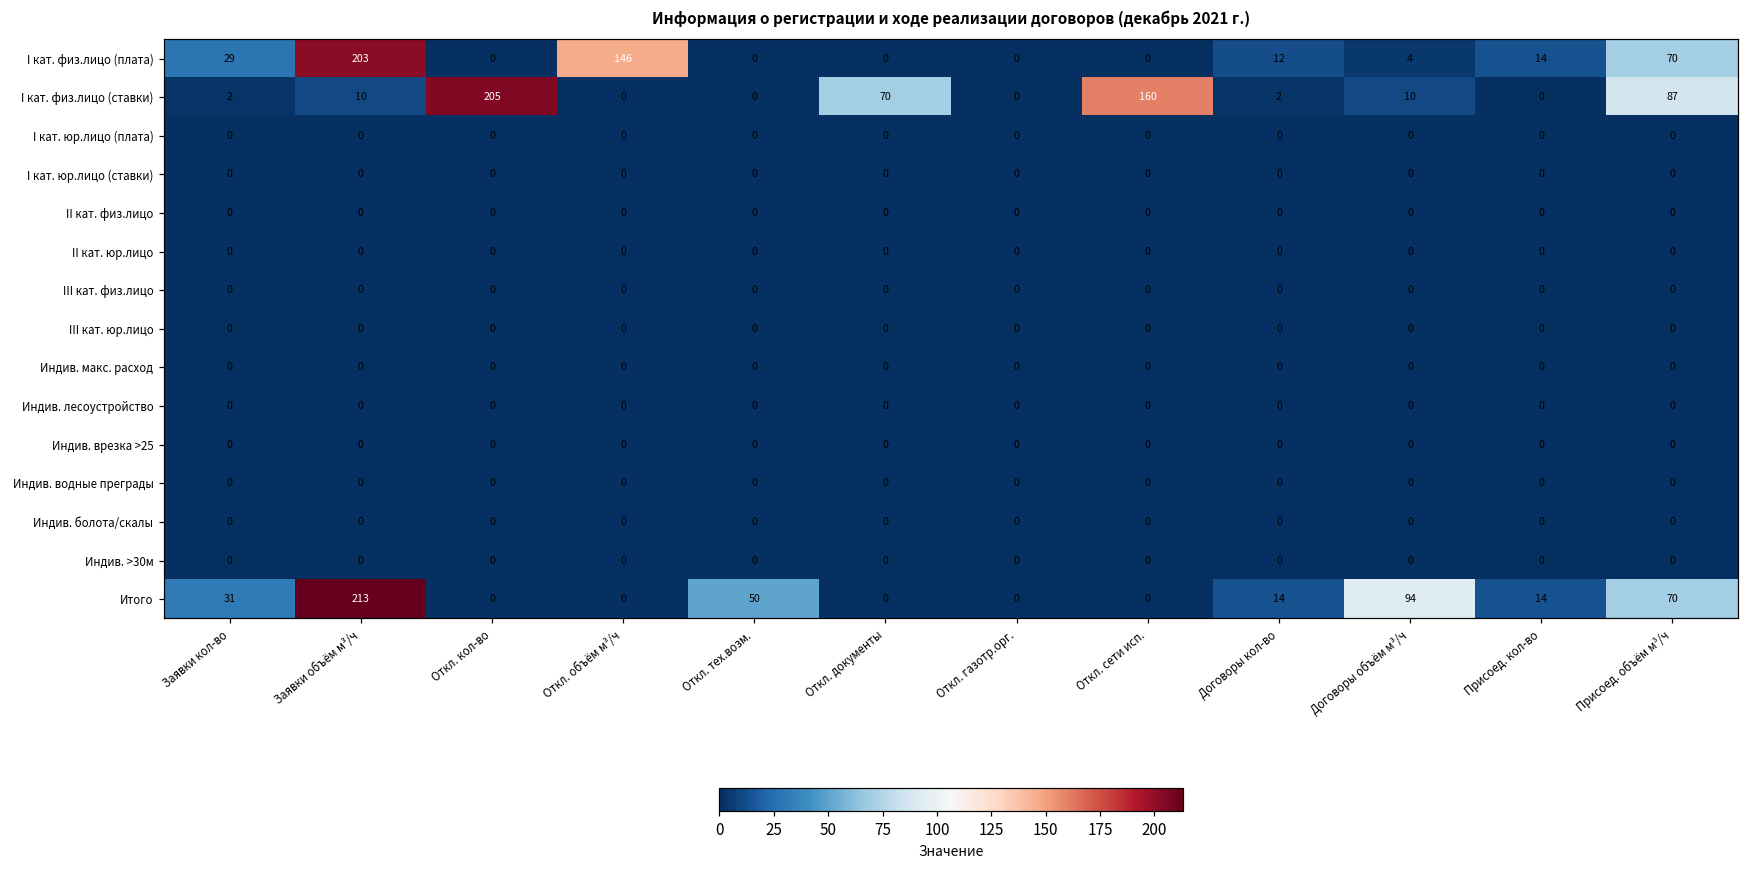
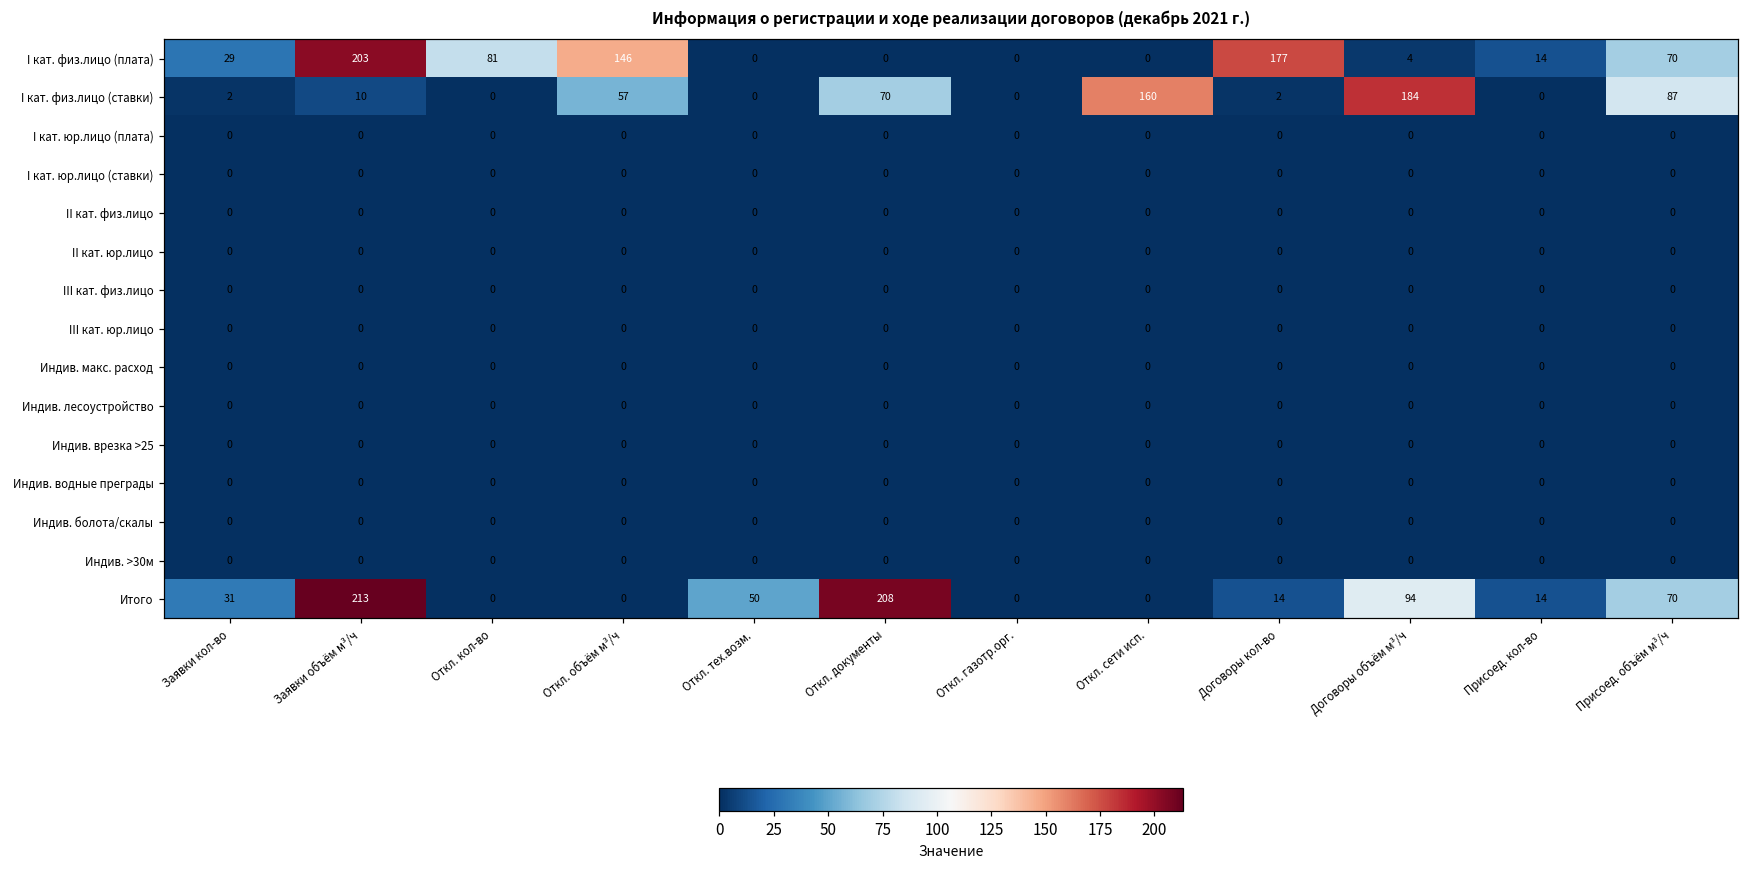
  {
    "I кат. физ.лицо (плата)": {
      "Заявки кол-во": 29,
      "Заявки объём м³/ч": 203,
-     "Откл. кол-во": 0,
+     "Откл. кол-во": 81,
      "Откл. объём м³/ч": 146,
      "Откл. тех.возм.": 0,
      "Откл. документы": 0,
      "Откл. газотр.орг.": 0,
      "Откл. сети исп.": 0,
-     "Договоры кол-во": 12,
+     "Договоры кол-во": 177,
      "Договоры объём м³/ч": 4,
      "Присоед. кол-во": 14,
      "Присоед. объём м³/ч": 70
    },
    "I кат. физ.лицо (ставки)": {
      "Заявки кол-во": 2,
      "Заявки объём м³/ч": 10,
-     "Откл. кол-во": 205,
-     "Откл. объём м³/ч": 0,
+     "Откл. кол-во": 0,
+     "Откл. объём м³/ч": 57,
      "Откл. тех.возм.": 0,
      "Откл. документы": 70,
      "Откл. газотр.орг.": 0,
      "Откл. сети исп.": 160,
      "Договоры кол-во": 2,
-     "Договоры объём м³/ч": 10,
+     "Договоры объём м³/ч": 184,
      "Присоед. кол-во": 0,
      "Присоед. объём м³/ч": 87
    },
    "I кат. юр.лицо (плата)": {
      "Заявки кол-во": 0,
      "Заявки объём м³/ч": 0,
      "Откл. кол-во": 0,
      "Откл. объём м³/ч": 0,
      "Откл. тех.возм.": 0,
      "Откл. документы": 0,
      "Откл. газотр.орг.": 0,
      "Откл. сети исп.": 0,
      "Договоры кол-во": 0,
      "Договоры объём м³/ч": 0,
      "Присоед. кол-во": 0,
      "Присоед. объём м³/ч": 0
    },
    "I кат. юр.лицо (ставки)": {
      "Заявки кол-во": 0,
      "Заявки объём м³/ч": 0,
      "Откл. кол-во": 0,
      "Откл. объём м³/ч": 0,
      "Откл. тех.возм.": 0,
      "Откл. документы": 0,
      "Откл. газотр.орг.": 0,
      "Откл. сети исп.": 0,
      "Договоры кол-во": 0,
      "Договоры объём м³/ч": 0,
      "Присоед. кол-во": 0,
      "Присоед. объём м³/ч": 0
    },
    "II кат. физ.лицо": {
      "Заявки кол-во": 0,
      "Заявки объём м³/ч": 0,
      "Откл. кол-во": 0,
      "Откл. объём м³/ч": 0,
      "Откл. тех.возм.": 0,
      "Откл. документы": 0,
      "Откл. газотр.орг.": 0,
      "Откл. сети исп.": 0,
      "Договоры кол-во": 0,
      "Договоры объём м³/ч": 0,
      "Присоед. кол-во": 0,
      "Присоед. объём м³/ч": 0
    },
    "II кат. юр.лицо": {
      "Заявки кол-во": 0,
      "Заявки объём м³/ч": 0,
      "Откл. кол-во": 0,
      "Откл. объём м³/ч": 0,
      "Откл. тех.возм.": 0,
      "Откл. документы": 0,
      "Откл. газотр.орг.": 0,
      "Откл. сети исп.": 0,
      "Договоры кол-во": 0,
      "Договоры объём м³/ч": 0,
      "Присоед. кол-во": 0,
      "Присоед. объём м³/ч": 0
    },
    "III кат. физ.лицо": {
      "Заявки кол-во": 0,
      "Заявки объём м³/ч": 0,
      "Откл. кол-во": 0,
      "Откл. объём м³/ч": 0,
      "Откл. тех.возм.": 0,
      "Откл. документы": 0,
      "Откл. газотр.орг.": 0,
      "Откл. сети исп.": 0,
      "Договоры кол-во": 0,
      "Договоры объём м³/ч": 0,
      "Присоед. кол-во": 0,
      "Присоед. объём м³/ч": 0
    },
    "III кат. юр.лицо": {
      "Заявки кол-во": 0,
      "Заявки объём м³/ч": 0,
      "Откл. кол-во": 0,
      "Откл. объём м³/ч": 0,
      "Откл. тех.возм.": 0,
      "Откл. документы": 0,
      "Откл. газотр.орг.": 0,
      "Откл. сети исп.": 0,
      "Договоры кол-во": 0,
      "Договоры объём м³/ч": 0,
      "Присоед. кол-во": 0,
      "Присоед. объём м³/ч": 0
    },
    "Индив. макс. расход": {
      "Заявки кол-во": 0,
      "Заявки объём м³/ч": 0,
      "Откл. кол-во": 0,
      "Откл. объём м³/ч": 0,
      "Откл. тех.возм.": 0,
      "Откл. документы": 0,
      "Откл. газотр.орг.": 0,
      "Откл. сети исп.": 0,
      "Договоры кол-во": 0,
      "Договоры объём м³/ч": 0,
      "Присоед. кол-во": 0,
      "Присоед. объём м³/ч": 0
    },
    "Индив. лесоустройство": {
      "Заявки кол-во": 0,
      "Заявки объём м³/ч": 0,
      "Откл. кол-во": 0,
      "Откл. объём м³/ч": 0,
      "Откл. тех.возм.": 0,
      "Откл. документы": 0,
      "Откл. газотр.орг.": 0,
      "Откл. сети исп.": 0,
      "Договоры кол-во": 0,
      "Договоры объём м³/ч": 0,
      "Присоед. кол-во": 0,
      "Присоед. объём м³/ч": 0
    },
    "Индив. врезка >25": {
      "Заявки кол-во": 0,
      "Заявки объём м³/ч": 0,
      "Откл. кол-во": 0,
      "Откл. объём м³/ч": 0,
      "Откл. тех.возм.": 0,
      "Откл. документы": 0,
      "Откл. газотр.орг.": 0,
      "Откл. сети исп.": 0,
      "Договоры кол-во": 0,
      "Договоры объём м³/ч": 0,
      "Присоед. кол-во": 0,
      "Присоед. объём м³/ч": 0
    },
    "Индив. водные преграды": {
      "Заявки кол-во": 0,
      "Заявки объём м³/ч": 0,
      "Откл. кол-во": 0,
      "Откл. объём м³/ч": 0,
      "Откл. тех.возм.": 0,
      "Откл. документы": 0,
      "Откл. газотр.орг.": 0,
      "Откл. сети исп.": 0,
      "Договоры кол-во": 0,
      "Договоры объём м³/ч": 0,
      "Присоед. кол-во": 0,
      "Присоед. объём м³/ч": 0
    },
    "Индив. болота/скалы": {
      "Заявки кол-во": 0,
      "Заявки объём м³/ч": 0,
      "Откл. кол-во": 0,
      "Откл. объём м³/ч": 0,
      "Откл. тех.возм.": 0,
      "Откл. документы": 0,
      "Откл. газотр.орг.": 0,
      "Откл. сети исп.": 0,
      "Договоры кол-во": 0,
      "Договоры объём м³/ч": 0,
      "Присоед. кол-во": 0,
      "Присоед. объём м³/ч": 0
    },
    "Индив. >30м": {
      "Заявки кол-во": 0,
      "Заявки объём м³/ч": 0,
      "Откл. кол-во": 0,
      "Откл. объём м³/ч": 0,
      "Откл. тех.возм.": 0,
      "Откл. документы": 0,
      "Откл. газотр.орг.": 0,
      "Откл. сети исп.": 0,
      "Договоры кол-во": 0,
      "Договоры объём м³/ч": 0,
      "Присоед. кол-во": 0,
      "Присоед. объём м³/ч": 0
    },
    "Итого": {
      "Заявки кол-во": 31,
      "Заявки объём м³/ч": 213,
      "Откл. кол-во": 0,
      "Откл. объём м³/ч": 0,
      "Откл. тех.возм.": 50,
-     "Откл. документы": 0,
+     "Откл. документы": 208,
      "Откл. газотр.орг.": 0,
      "Откл. сети исп.": 0,
      "Договоры кол-во": 14,
      "Договоры объём м³/ч": 94,
      "Присоед. кол-во": 14,
      "Присоед. объём м³/ч": 70
    }
  }
